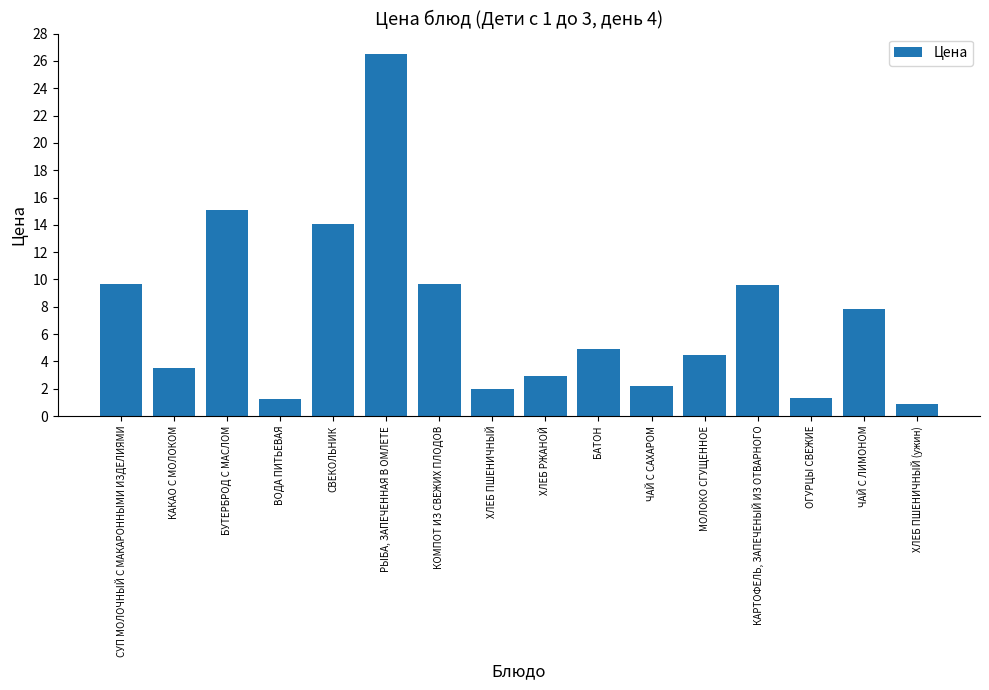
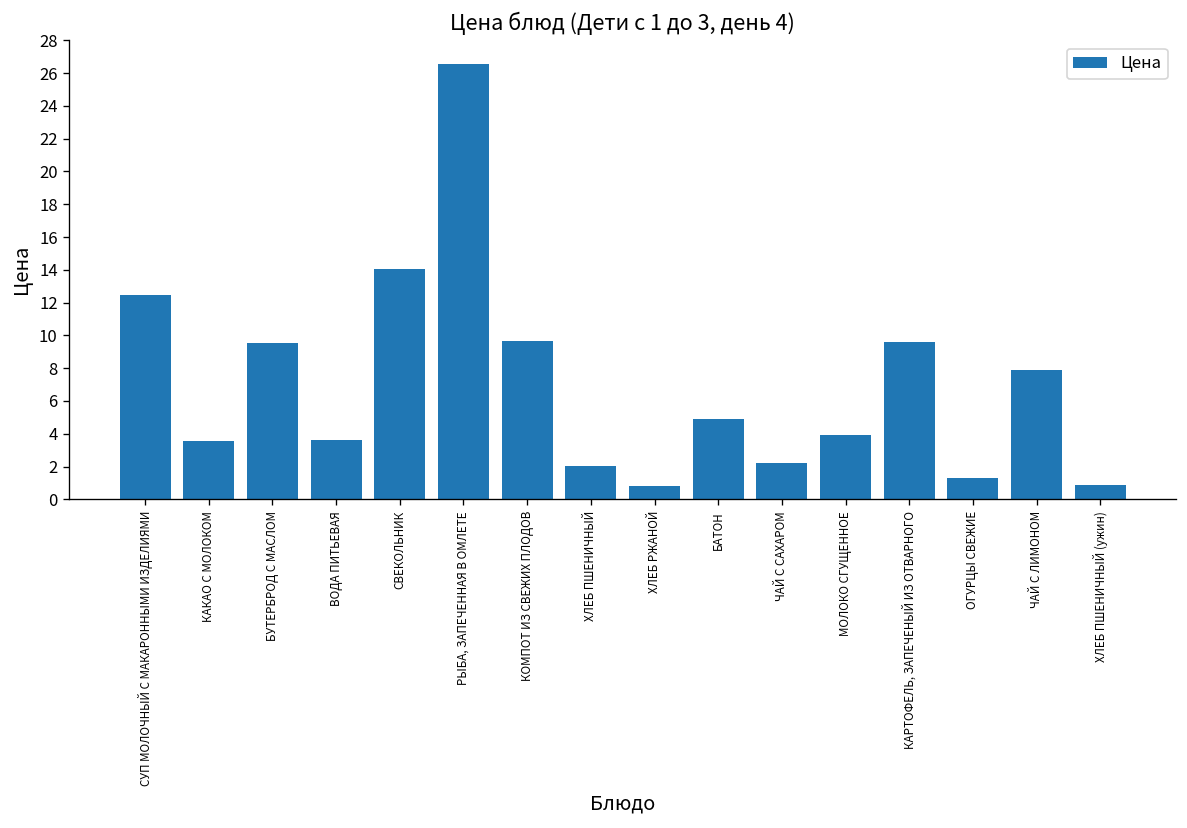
  {
-   "СУП МОЛОЧНЫЙ С МАКАРОННЫМИ ИЗДЕЛИЯМИ": 9.7,
+   "СУП МОЛОЧНЫЙ С МАКАРОННЫМИ ИЗДЕЛИЯМИ": 12.4,
    "КАКАО С МОЛОКОМ": 3.6,
-   "БУТЕРБРОД С МАСЛОМ": 15.1,
-   "ВОДА ПИТЬЕВАЯ": 1.3,
+   "БУТЕРБРОД С МАСЛОМ": 9.5,
+   "ВОДА ПИТЬЕВАЯ": 3.6,
    "СВЕКОЛЬНИК": 14.1,
    "РЫБА, ЗАПЕЧЕННАЯ В ОМЛЕТЕ": 26.5,
    "КОМПОТ ИЗ СВЕЖИХ ПЛОДОВ": 9.7,
    "ХЛЕБ ПШЕНИЧНЫЙ": 2.0,
-   "ХЛЕБ РЖАНОЙ": 2.9,
+   "ХЛЕБ РЖАНОЙ": 0.8,
    "БАТОН": 4.9,
    "ЧАЙ С САХАРОМ": 2.2,
-   "МОЛОКО СГУЩЕННОЕ": 4.5,
+   "МОЛОКО СГУЩЕННОЕ": 3.9,
    "КАРТОФЕЛЬ, ЗАПЕЧЕНЫЙ ИЗ ОТВАРНОГО": 9.6,
    "ОГУРЦЫ СВЕЖИЕ": 1.3,
    "ЧАЙ С ЛИМОНОМ": 7.9,
    "ХЛЕБ ПШЕНИЧНЫЙ (ужин)": 0.9
  }
